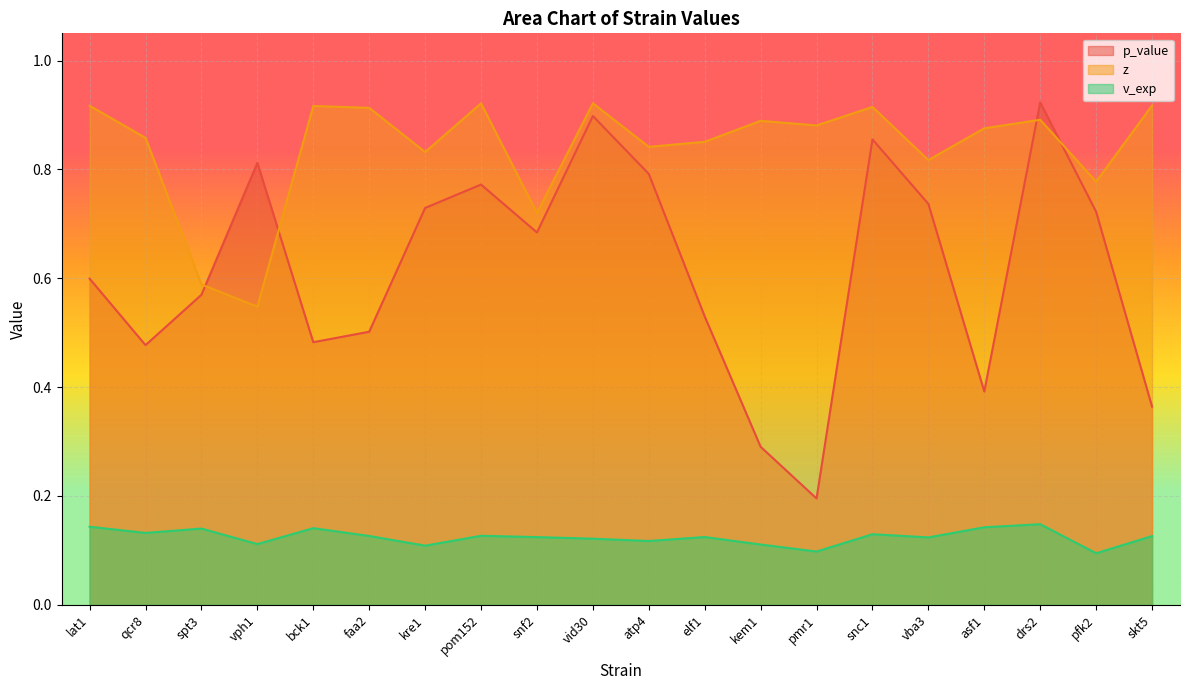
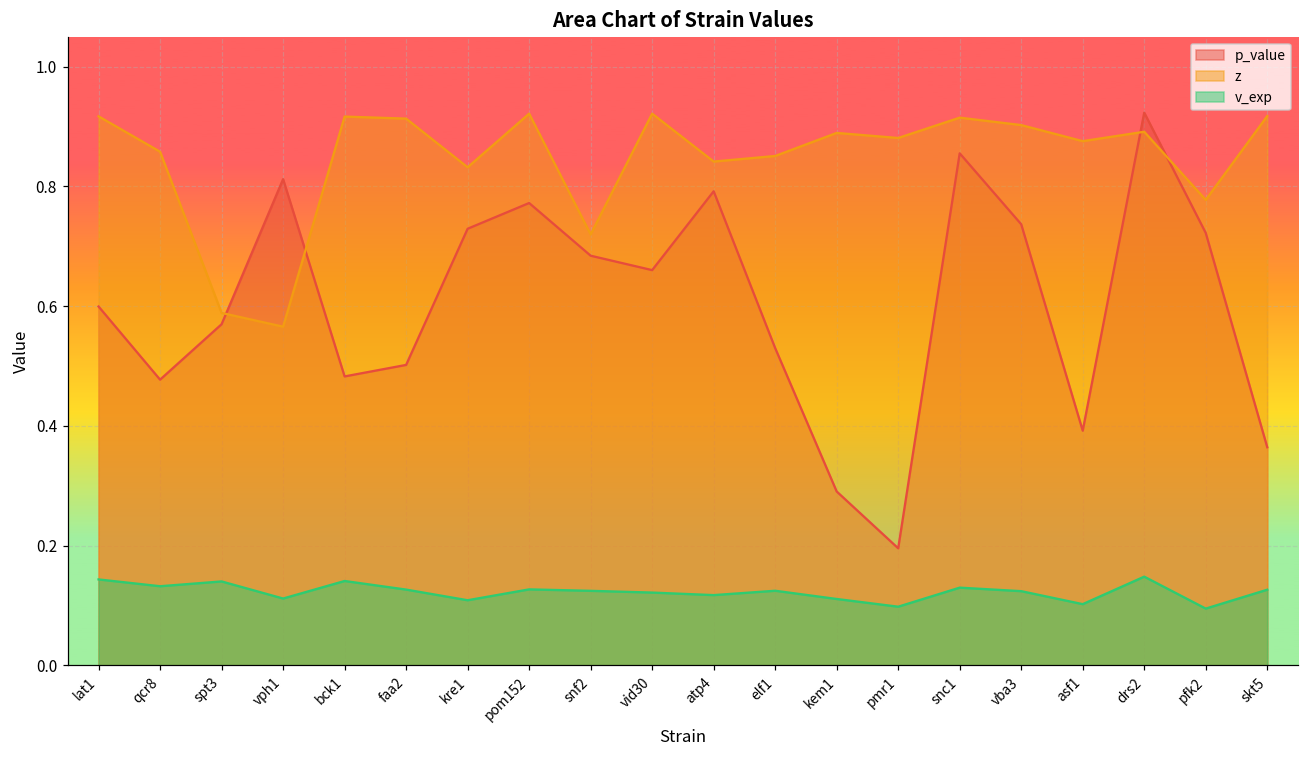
  {
    "p_value": {
      "lat1": 0.60,
      "qcr8": 0.48,
      "spt3": 0.57,
      "vph1": 0.81,
      "bck1": 0.48,
      "faa2": 0.50,
      "kre1": 0.73,
      "pom152": 0.77,
      "snf2": 0.68,
-     "vid30": 0.90,
+     "vid30": 0.66,
      "atp4": 0.79,
      "elf1": 0.53,
      "kem1": 0.29,
      "pmr1": 0.20,
      "snc1": 0.86,
      "vba3": 0.74,
      "asf1": 0.39,
      "drs2": 0.92,
      "pfk2": 0.72,
      "skt5": 0.36
    },
    "z": {
      "lat1": 0.92,
      "qcr8": 0.86,
      "spt3": 0.59,
-     "vph1": 0.55,
+     "vph1": 0.57,
      "bck1": 0.92,
      "faa2": 0.91,
      "kre1": 0.83,
      "pom152": 0.92,
      "snf2": 0.72,
      "vid30": 0.92,
      "atp4": 0.84,
      "elf1": 0.85,
      "kem1": 0.89,
      "pmr1": 0.88,
      "snc1": 0.91,
-     "vba3": 0.82,
+     "vba3": 0.90,
      "asf1": 0.88,
      "drs2": 0.89,
      "pfk2": 0.78,
      "skt5": 0.92
    },
    "v_exp": {
      "lat1": 0.14,
      "qcr8": 0.13,
      "spt3": 0.14,
      "vph1": 0.11,
      "bck1": 0.14,
      "faa2": 0.13,
      "kre1": 0.11,
      "pom152": 0.13,
      "snf2": 0.12,
      "vid30": 0.12,
      "atp4": 0.12,
      "elf1": 0.12,
      "kem1": 0.11,
      "pmr1": 0.10,
      "snc1": 0.13,
      "vba3": 0.12,
-     "asf1": 0.14,
+     "asf1": 0.10,
      "drs2": 0.15,
      "pfk2": 0.09,
      "skt5": 0.13
    }
  }
